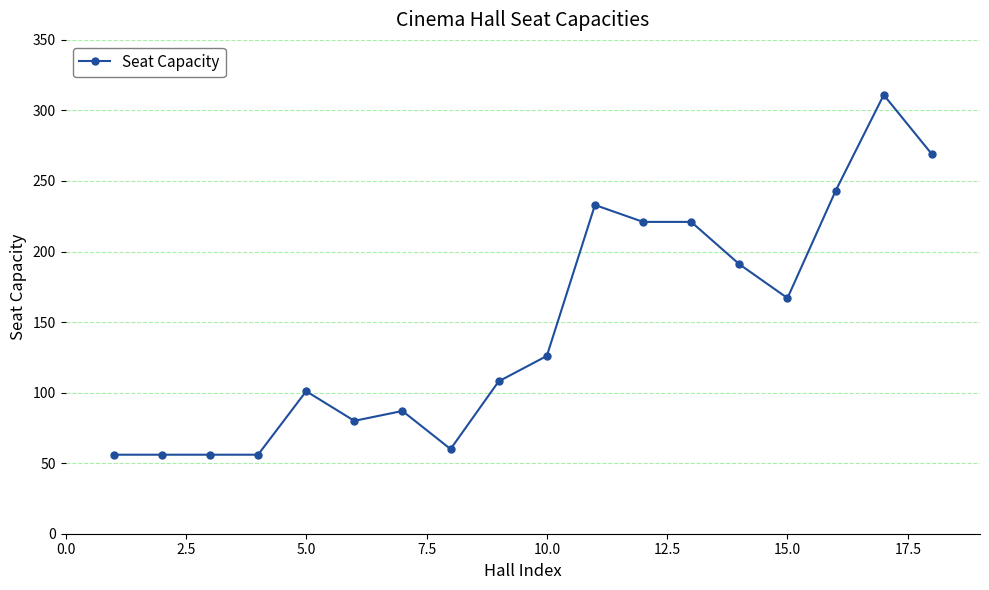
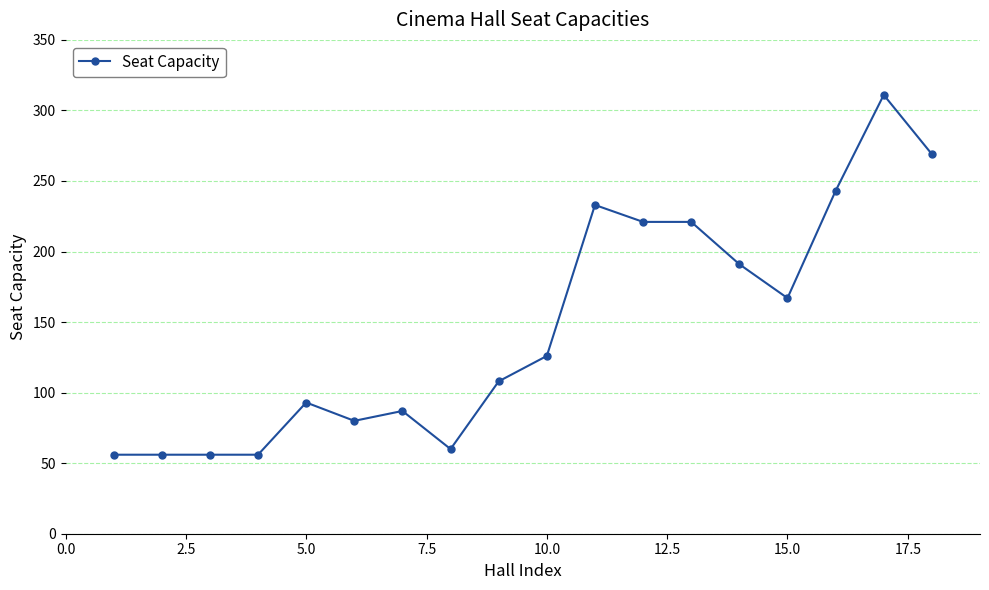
  {
-   "5.0": 101,
+   "5.0": 93,
    "10.0": 126,
    "15.0": 167
  }
